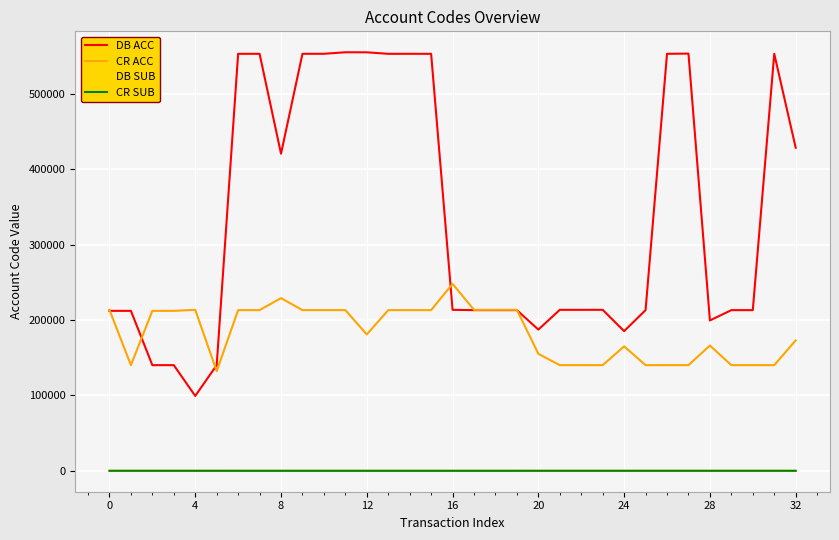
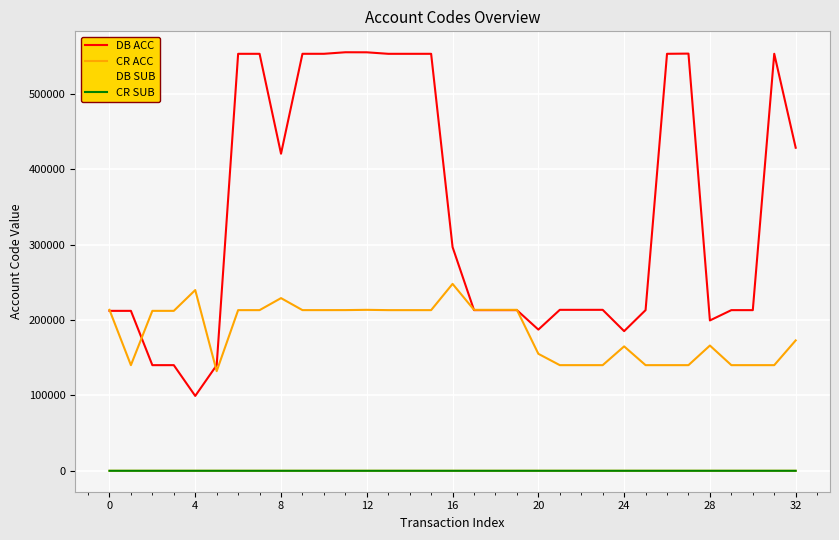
  {
    "DB ACC": {
      "4": 100000,
      "8": 420000,
      "12": 560000,
-     "16": 210000,
+     "16": 300000,
      "20": 190000,
      "24": 190000,
      "28": 200000,
      "32": 430000
    },
    "CR ACC": {
-     "4": 210000,
+     "4": 240000,
      "8": 230000,
-     "12": 180000,
+     "12": 210000,
      "16": 250000,
      "20": 160000,
      "24": 170000,
      "28": 170000,
      "32": 170000
    },
    "CR SUB": {
      "0": 0,
      "4": 0,
      "8": 0,
      "12": 0,
      "16": 0,
      "20": 0,
      "24": 0,
      "28": 0,
      "32": 0
    }
  }
